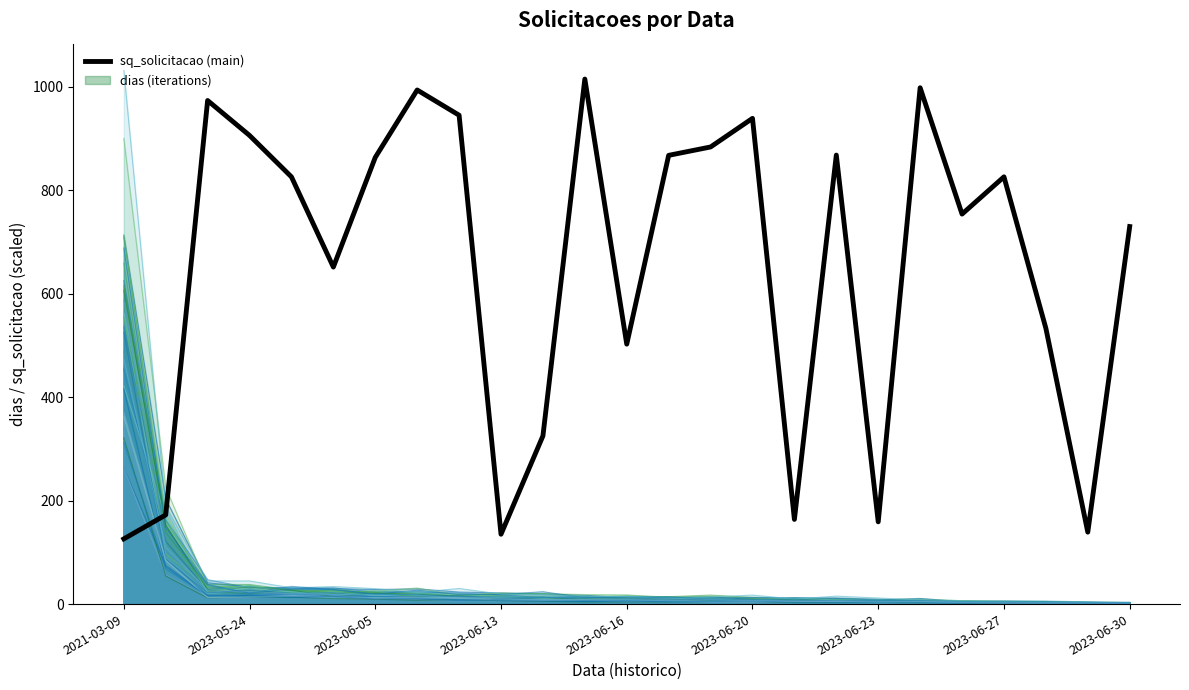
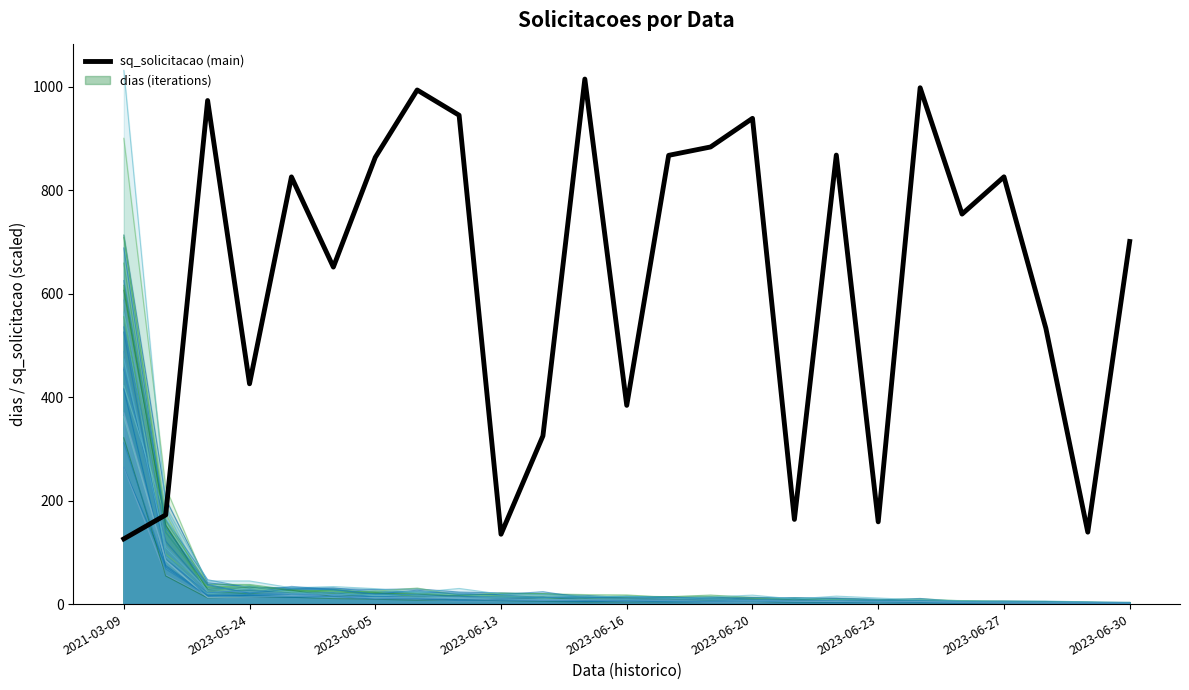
  {
    "sq_solicitacao (main)": {
      "2021-03-09": 130,
-     "2023-05-24": 910,
+     "2023-05-24": 430,
      "2023-06-05": 860,
      "2023-06-13": 140,
-     "2023-06-16": 500,
+     "2023-06-16": 380,
      "2023-06-20": 940,
      "2023-06-23": 160,
      "2023-06-27": 830,
-     "2023-06-30": 730
+     "2023-06-30": 700
    }
  }
